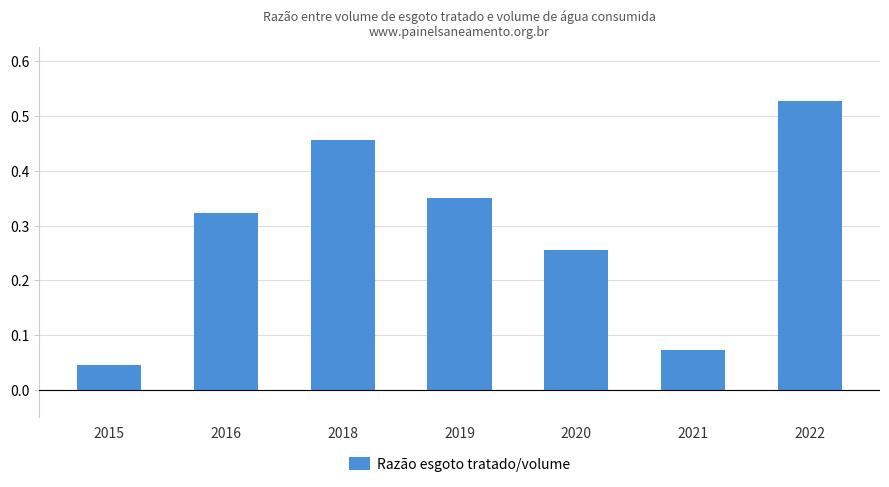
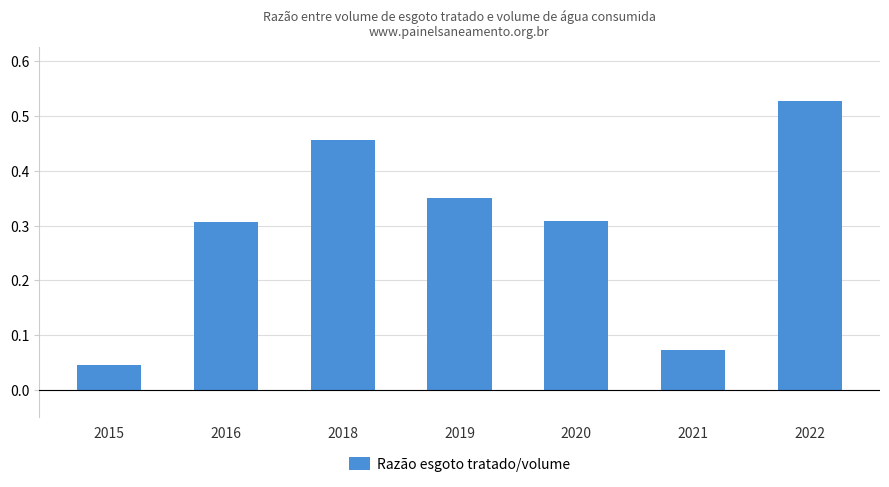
  {
    "2015": 0.05,
-   "2016": 0.32,
+   "2016": 0.31,
    "2018": 0.46,
    "2019": 0.35,
-   "2020": 0.26,
+   "2020": 0.31,
    "2021": 0.07,
    "2022": 0.53
  }
